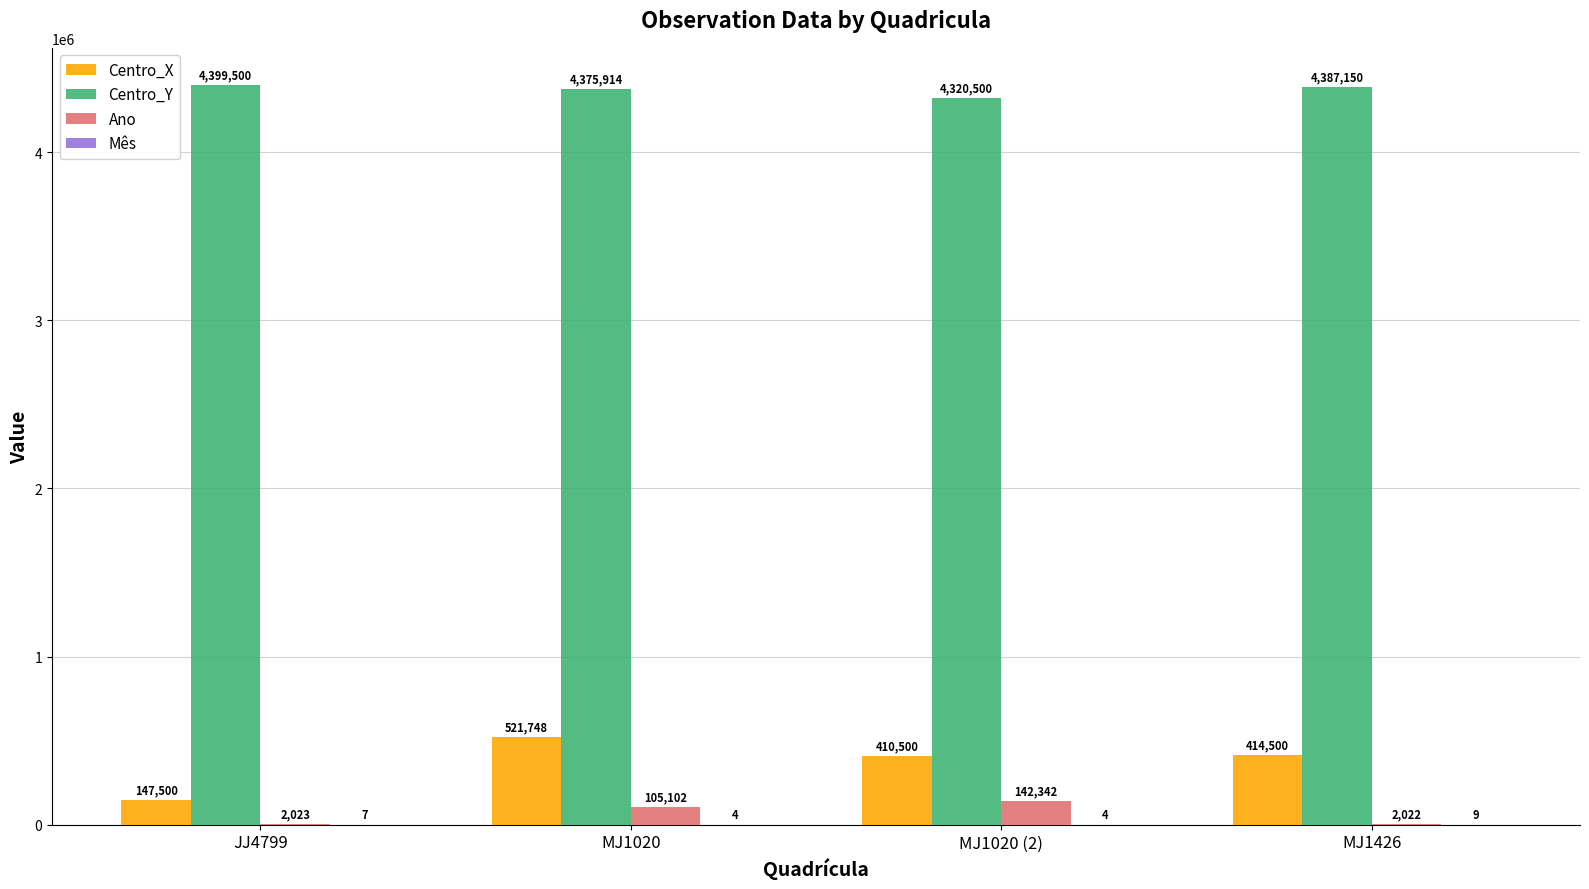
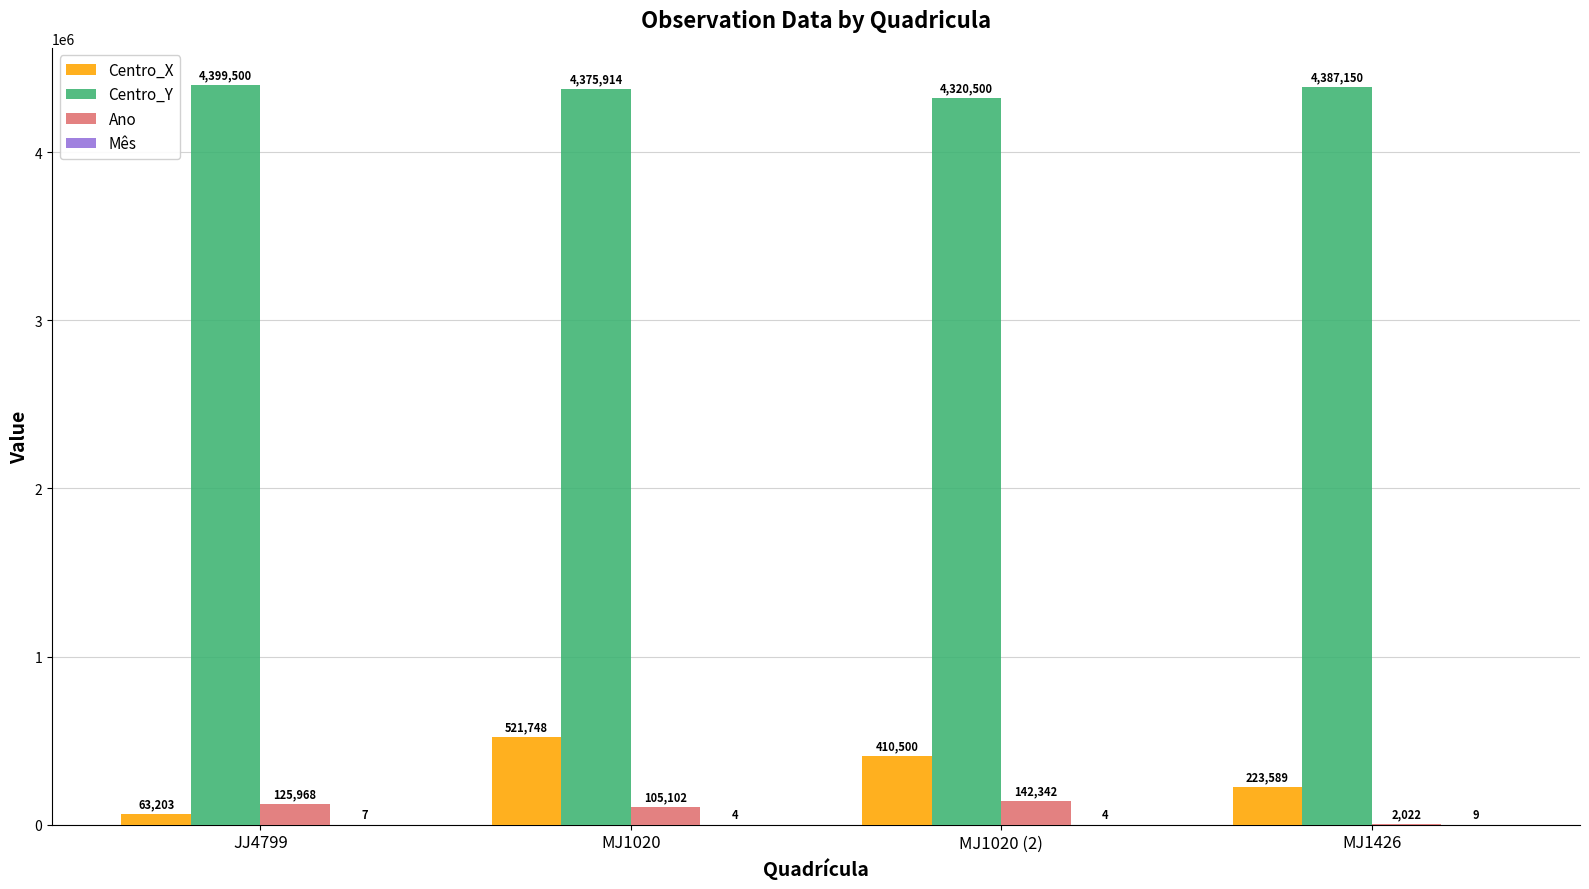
  {
    "Centro_X": {
-     "JJ4799": "147,500",
+     "JJ4799": "63,203",
      "MJ1020": "521,748",
      "MJ1020 (2)": "410,500",
-     "MJ1426": "414,500"
+     "MJ1426": "223,589"
    },
    "Centro_Y": {
      "JJ4799": "4,399,500",
      "MJ1020": "4,375,914",
      "MJ1020 (2)": "4,320,500",
      "MJ1426": "4,387,150"
    },
    "Ano": {
-     "JJ4799": "2,023",
+     "JJ4799": "125,968",
      "MJ1020": "105,102",
      "MJ1020 (2)": "142,342",
      "MJ1426": "2,022"
    },
    "Mês": {
      "JJ4799": "7",
      "MJ1020": "4",
      "MJ1020 (2)": "4",
      "MJ1426": "9"
    }
  }
